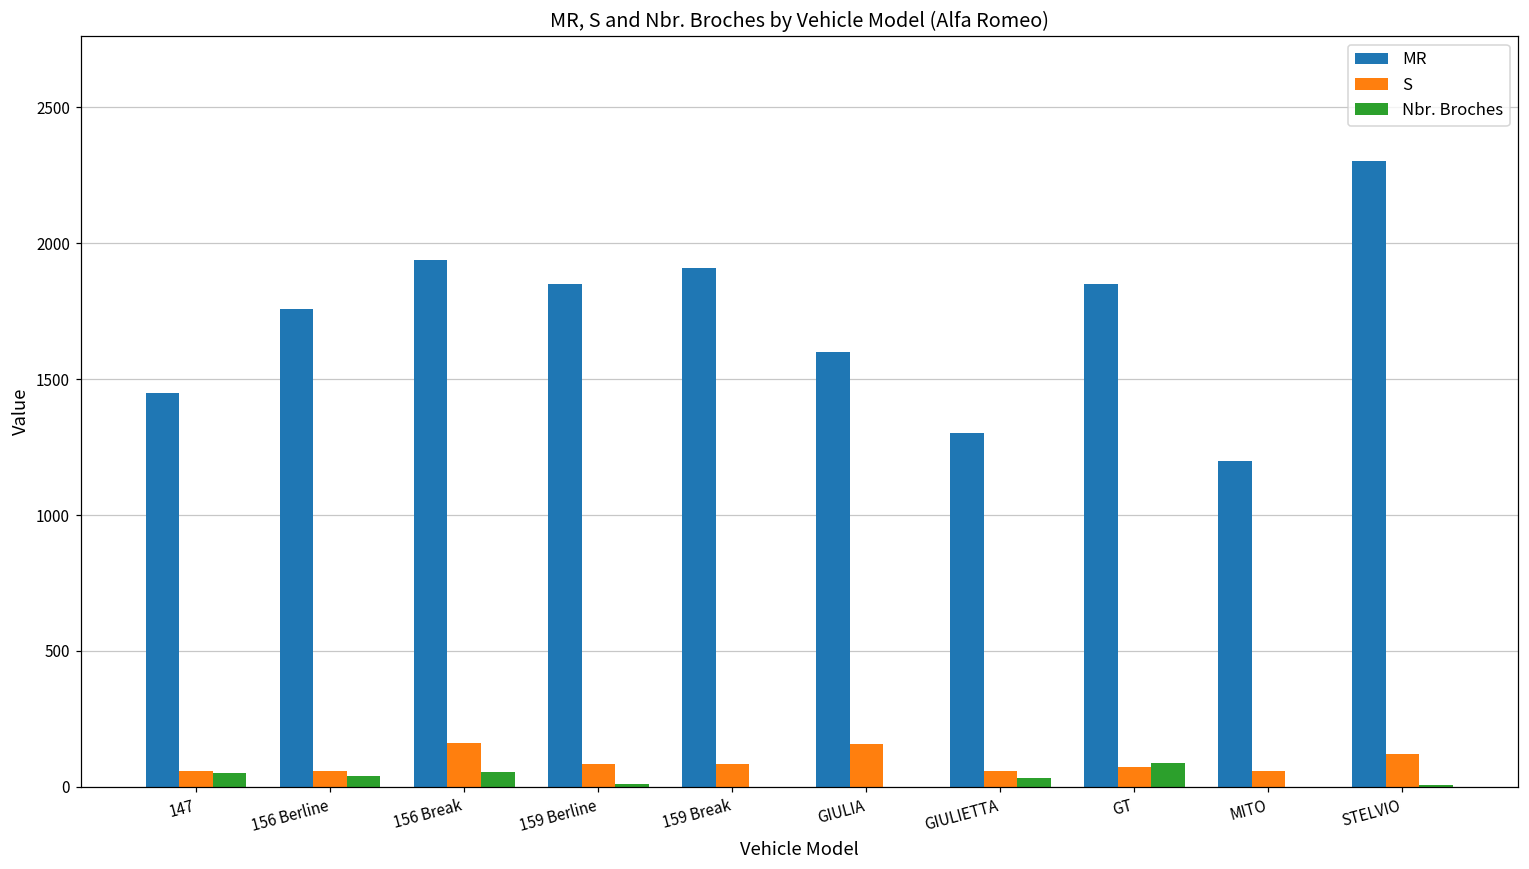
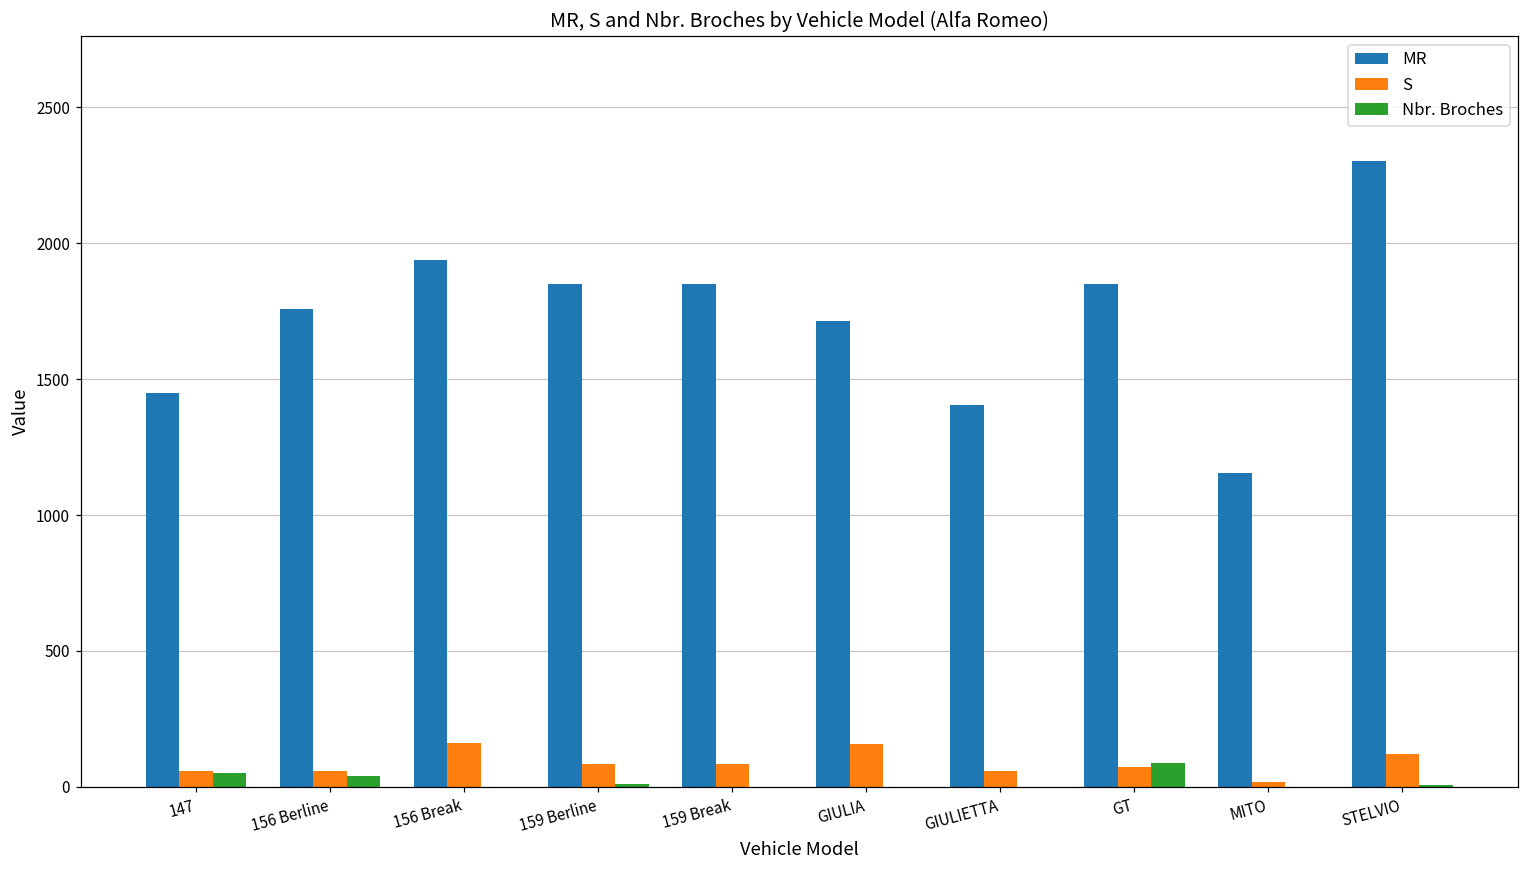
  {
    "MR": {
      "147": 1450,
      "156 Berline": 1760,
      "156 Break": 1940,
      "159 Berline": 1850,
-     "159 Break": 1910,
-     "GIULIA": 1600,
-     "GIULIETTA": 1300,
+     "159 Break": 1850,
+     "GIULIA": 1710,
+     "GIULIETTA": 1410,
      "GT": 1850,
-     "MITO": 1200,
+     "MITO": 1160,
      "STELVIO": 2300
    },
    "S": {
      "147": 60,
      "156 Berline": 60,
      "156 Break": 160,
      "159 Berline": 90,
      "159 Break": 90,
      "GIULIA": 160,
      "GIULIETTA": 60,
      "GT": 80,
-     "MITO": 60,
+     "MITO": 20,
      "STELVIO": 120
    },
    "Nbr. Broches": {
      "147": 50,
      "156 Berline": 40,
-     "156 Break": 60,
+     "156 Break": 0,
      "159 Break": 0,
      "GIULIA": 0,
-     "GIULIETTA": 30,
+     "GIULIETTA": 0,
      "GT": 90,
      "MITO": 0
    }
  }
